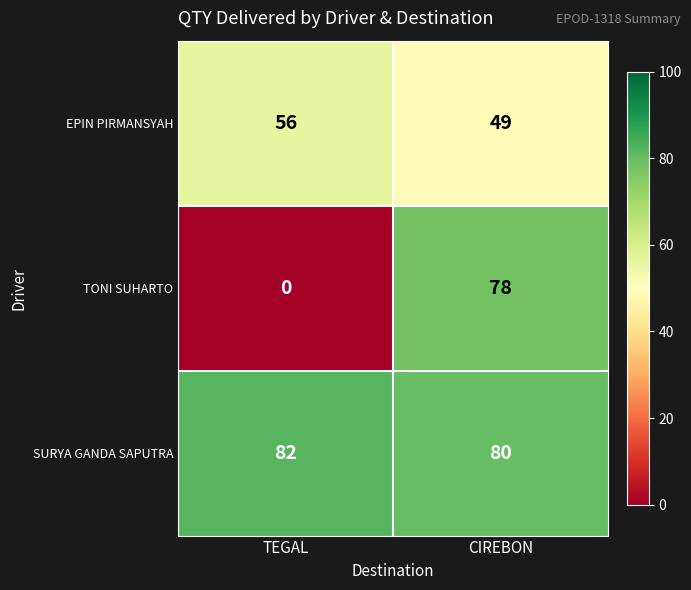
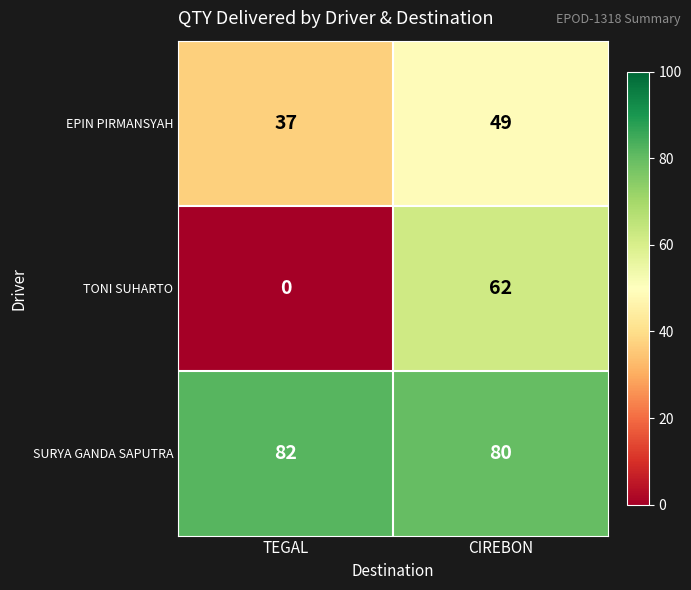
  {
    "EPIN PIRMANSYAH": {
-     "TEGAL": 56,
+     "TEGAL": 37,
      "CIREBON": 49
    },
    "TONI SUHARTO": {
      "TEGAL": 0,
-     "CIREBON": 78
+     "CIREBON": 62
    },
    "SURYA GANDA SAPUTRA": {
      "TEGAL": 82,
      "CIREBON": 80
    }
  }
